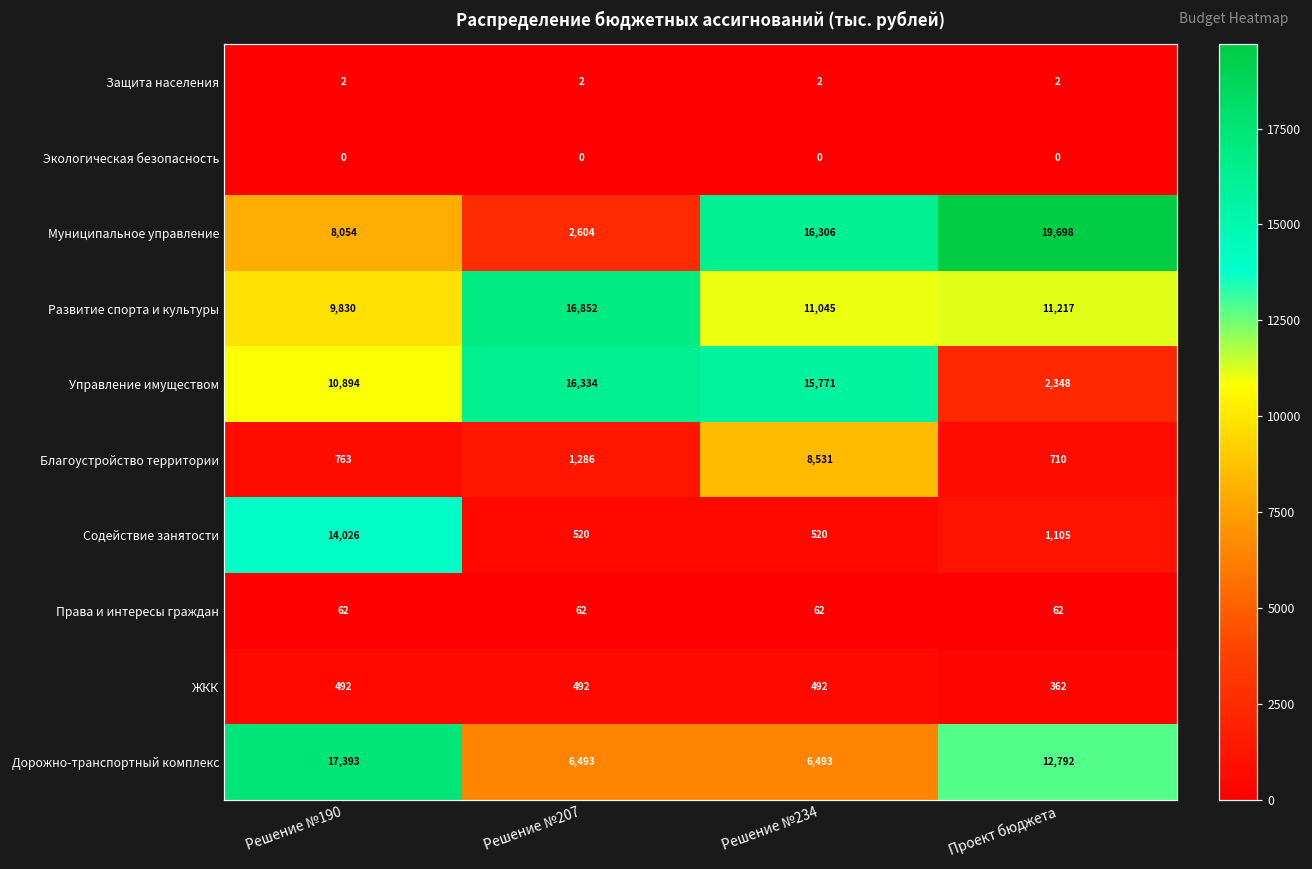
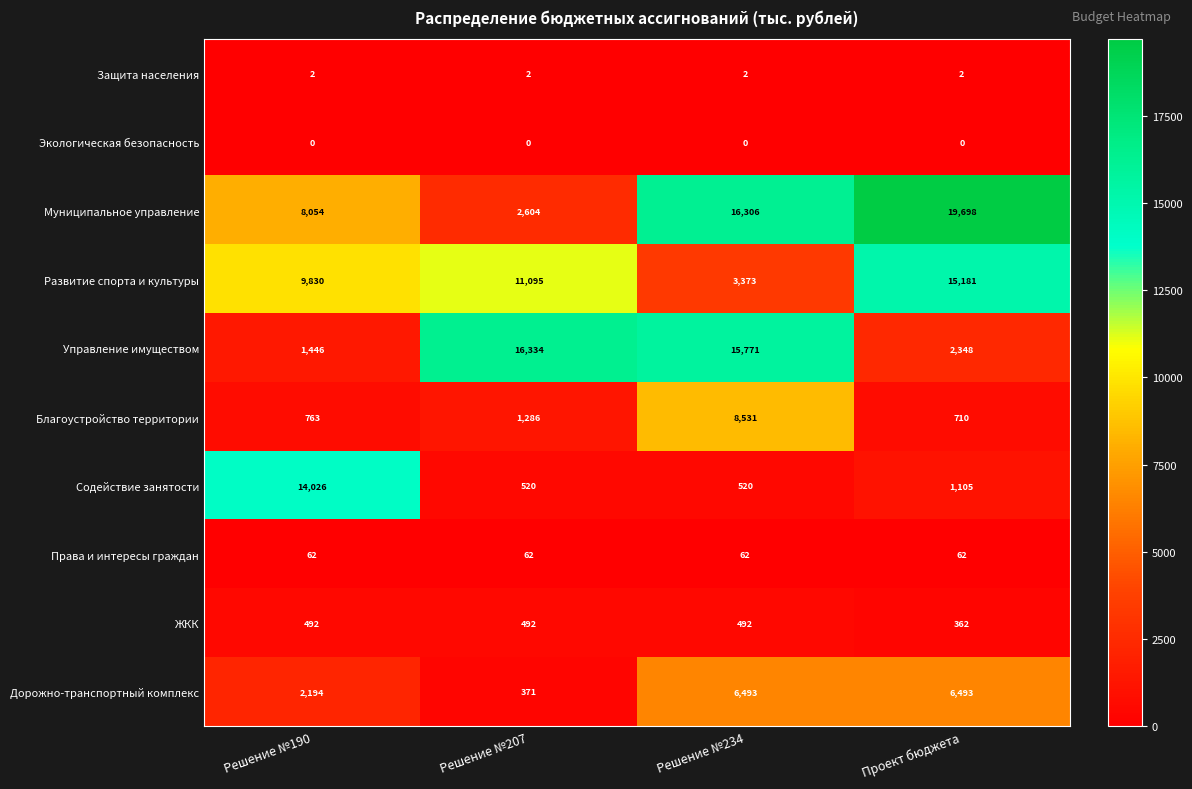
  {
    "Защита населения": {
      "Решение №190": "2",
      "Решение №207": "2",
      "Решение №234": "2",
      "Проект бюджета": "2"
    },
    "Экологическая безопасность": {
      "Решение №190": "0",
      "Решение №207": "0",
      "Решение №234": "0",
      "Проект бюджета": "0"
    },
    "Муниципальное управление": {
      "Решение №190": "8,054",
      "Решение №207": "2,604",
      "Решение №234": "16,306",
      "Проект бюджета": "19,698"
    },
    "Развитие спорта и культуры": {
      "Решение №190": "9,830",
-     "Решение №207": "16,852",
-     "Решение №234": "11,045",
-     "Проект бюджета": "11,217"
+     "Решение №207": "11,095",
+     "Решение №234": "3,373",
+     "Проект бюджета": "15,181"
    },
    "Управление имуществом": {
-     "Решение №190": "10,894",
+     "Решение №190": "1,446",
      "Решение №207": "16,334",
      "Решение №234": "15,771",
      "Проект бюджета": "2,348"
    },
    "Благоустройство территории": {
      "Решение №190": "763",
      "Решение №207": "1,286",
      "Решение №234": "8,531",
      "Проект бюджета": "710"
    },
    "Содействие занятости": {
      "Решение №190": "14,026",
      "Решение №207": "520",
      "Решение №234": "520",
      "Проект бюджета": "1,105"
    },
    "Права и интересы граждан": {
      "Решение №190": "62",
      "Решение №207": "62",
      "Решение №234": "62",
      "Проект бюджета": "62"
    },
    "ЖКК": {
      "Решение №190": "492",
      "Решение №207": "492",
      "Решение №234": "492",
      "Проект бюджета": "362"
    },
    "Дорожно-транспортный комплекс": {
-     "Решение №190": "17,393",
-     "Решение №207": "6,493",
+     "Решение №190": "2,194",
+     "Решение №207": "371",
      "Решение №234": "6,493",
-     "Проект бюджета": "12,792"
+     "Проект бюджета": "6,493"
    }
  }
